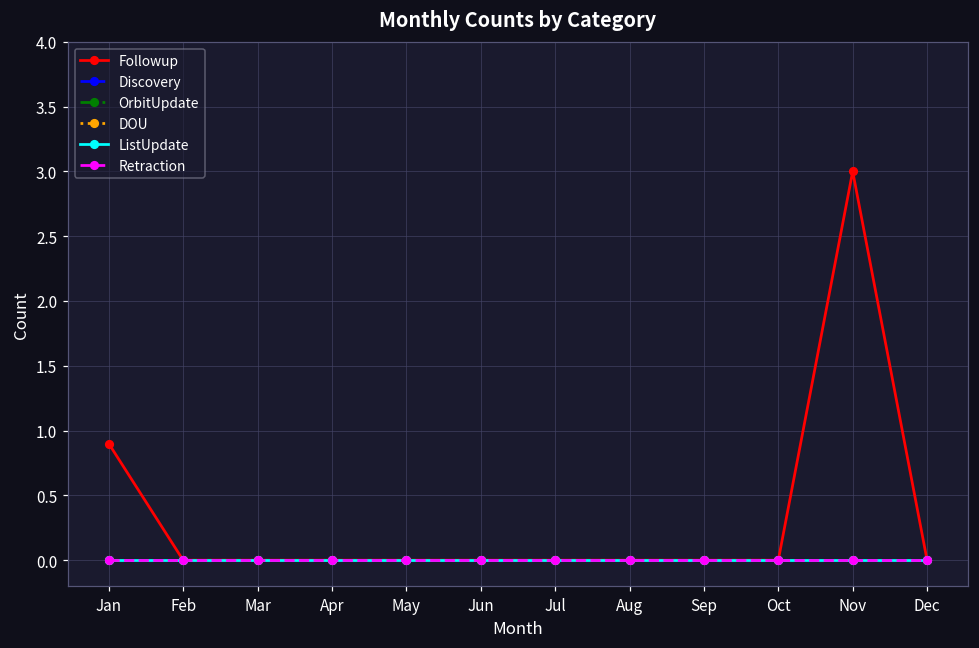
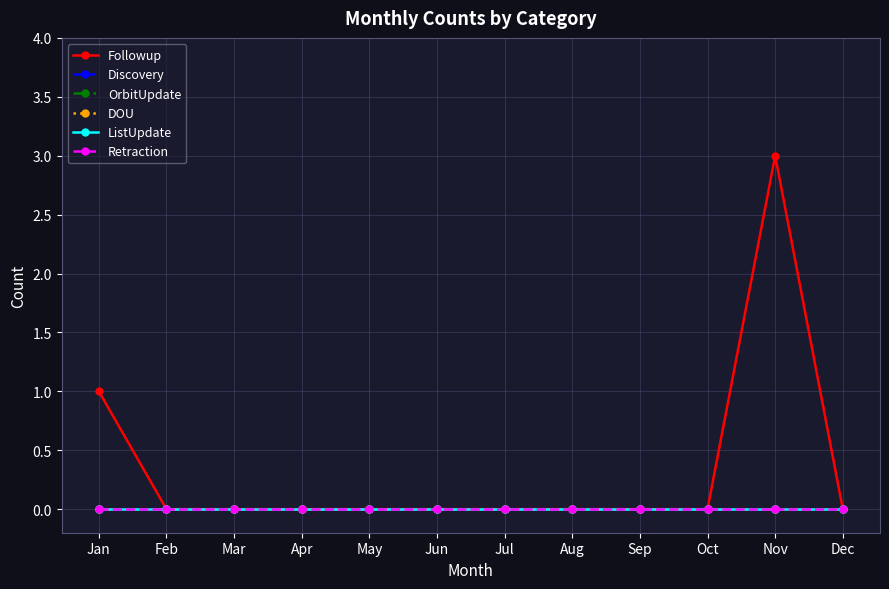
  {
    "Followup": {
-     "Jan": 0.9,
+     "Jan": 1.0,
      "Nov": 3.0
    },
    "Retraction": {
      "Jan": 0.0,
      "Nov": 0.0
    }
  }
